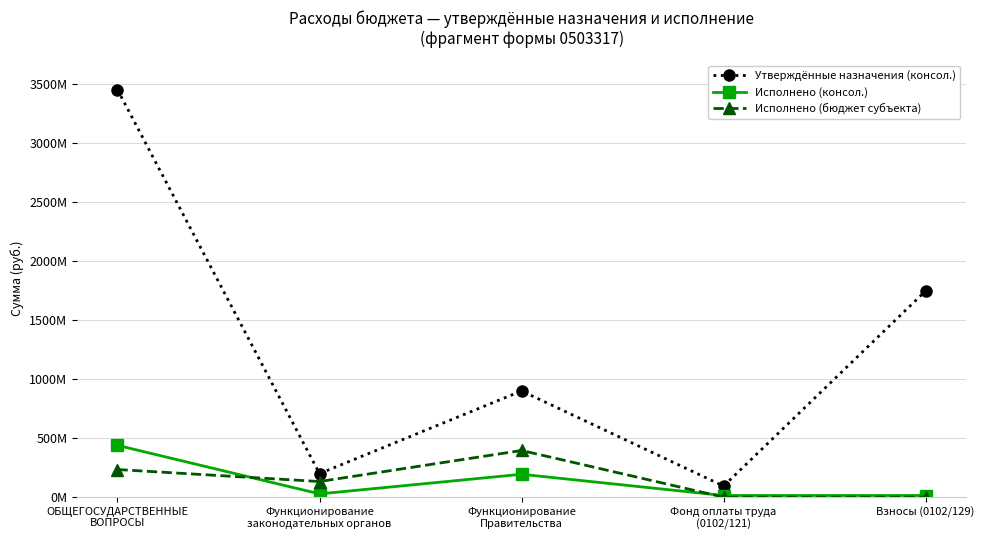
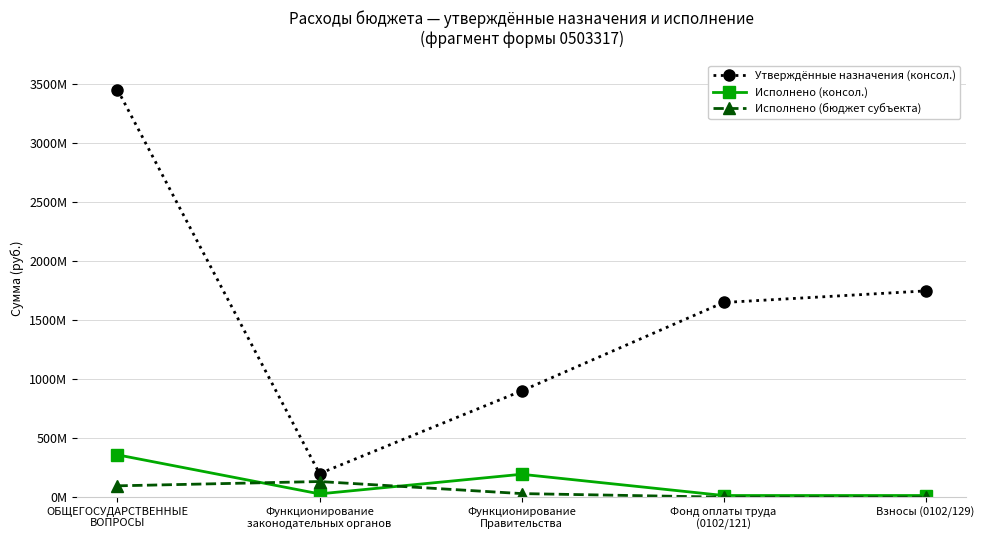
  {
    "Утверждённые назначения (консол.)": {
      "ОБЩЕГОСУДАРСТВЕННЫЕ ВОПРОСЫ": 3450000000,
      "Функционирование законодательных органов": 200000000,
      "Функционирование Правительства": 900000000,
-     "Фонд оплаты труда (0102/121)": 90000000,
+     "Фонд оплаты труда (0102/121)": 1650000000,
      "Взносы (0102/129)": 1750000000
    },
    "Исполнено (консол.)": {
-     "ОБЩЕГОСУДАРСТВЕННЫЕ ВОПРОСЫ": 440000000,
+     "ОБЩЕГОСУДАРСТВЕННЫЕ ВОПРОСЫ": 360000000,
      "Функционирование законодательных органов": 30000000,
      "Функционирование Правительства": 190000000
    },
    "Исполнено (бюджет субъекта)": {
-     "ОБЩЕГОСУДАРСТВЕННЫЕ ВОПРОСЫ": 230000000,
+     "ОБЩЕГОСУДАРСТВЕННЫЕ ВОПРОСЫ": 100000000,
      "Функционирование законодательных органов": 130000000,
-     "Функционирование Правительства": 400000000
+     "Функционирование Правительства": 30000000
    }
  }
